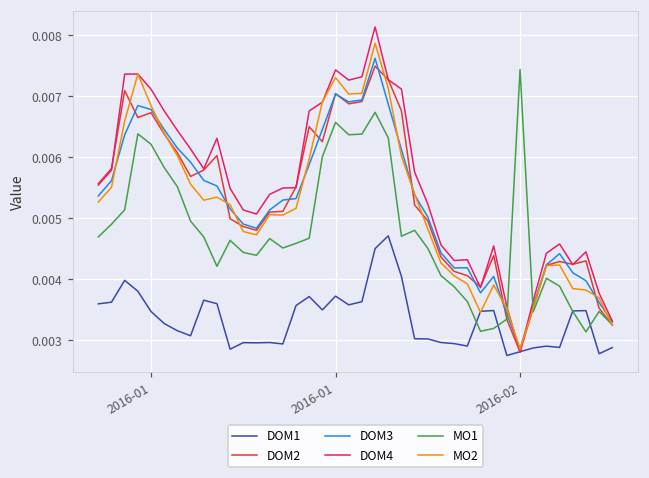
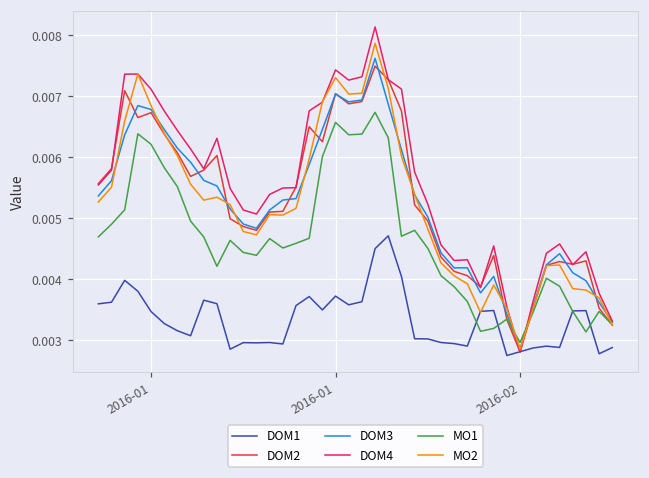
  {
    "MO1": {
-     "2016-02": 0.0074
+     "2016-02": 0.0030
    }
  }
